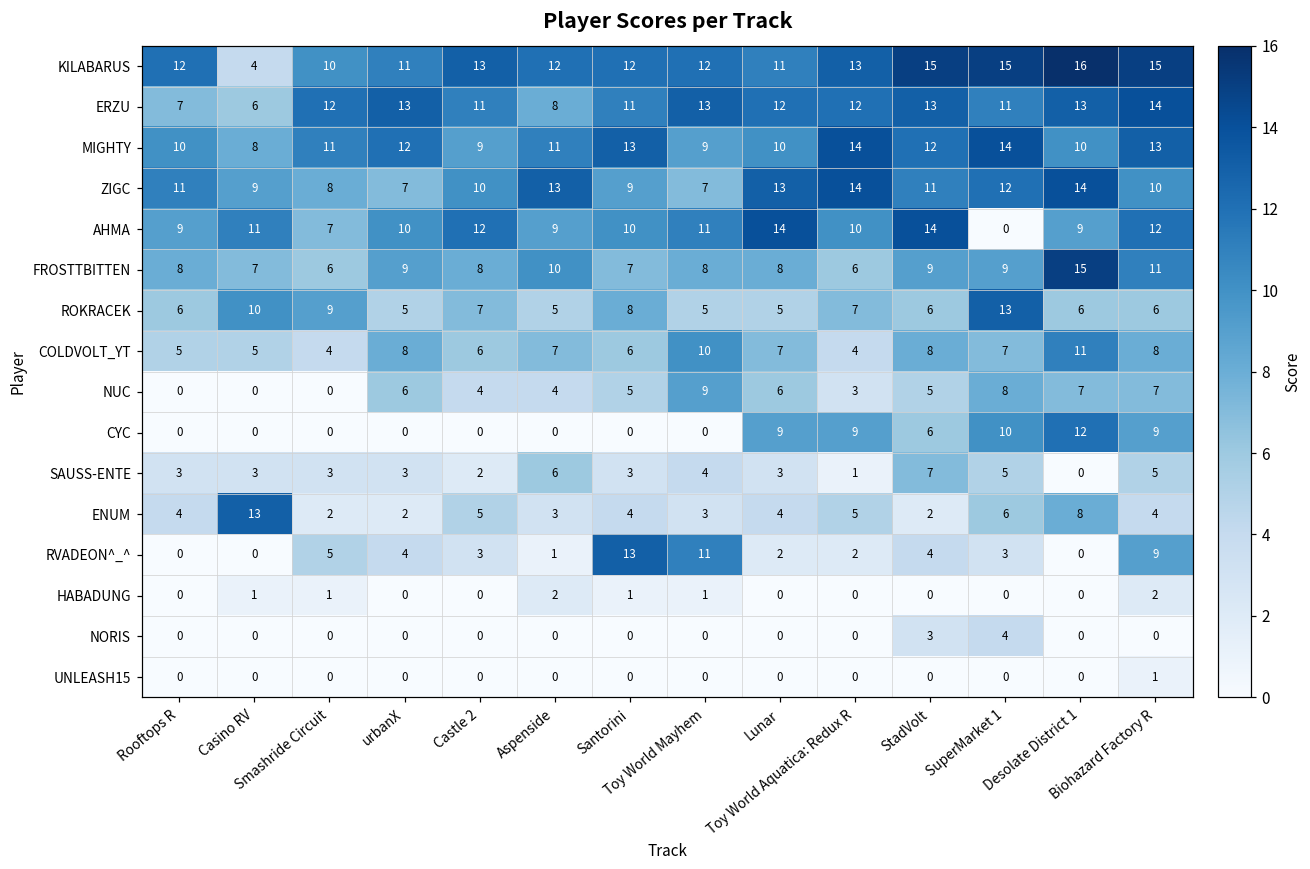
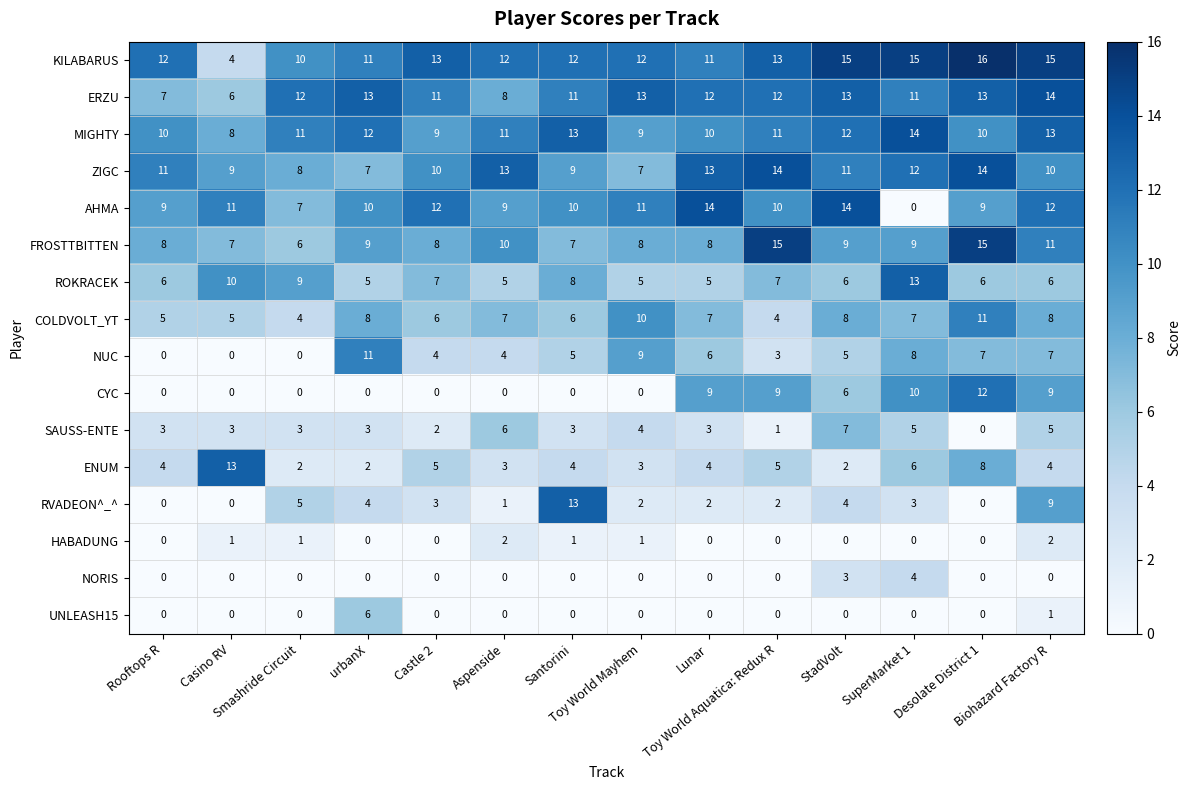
  {
    "MIGHTY": {
      "Rooftops R": 10,
      "Casino RV": 8,
      "Smashride Circuit": 11,
      "urbanX": 12,
      "Castle 2": 9,
      "Aspenside": 11,
      "Santorini": 13,
      "Toy World Mayhem": 9,
      "Lunar": 10,
-     "Toy World Aquatica: Redux R": 14,
+     "Toy World Aquatica: Redux R": 11,
      "StadVolt": 12,
      "SuperMarket 1": 14,
      "Desolate District 1": 10,
      "Biohazard Factory R": 13
    },
    "FROSTTBITTEN": {
      "Rooftops R": 8,
      "Casino RV": 7,
      "Smashride Circuit": 6,
      "urbanX": 9,
      "Castle 2": 8,
      "Aspenside": 10,
      "Santorini": 7,
      "Toy World Mayhem": 8,
      "Lunar": 8,
-     "Toy World Aquatica: Redux R": 6,
+     "Toy World Aquatica: Redux R": 15,
      "StadVolt": 9,
      "SuperMarket 1": 9,
      "Desolate District 1": 15,
      "Biohazard Factory R": 11
    },
    "NUC": {
      "Rooftops R": 0,
      "Casino RV": 0,
      "Smashride Circuit": 0,
-     "urbanX": 6,
+     "urbanX": 11,
      "Castle 2": 4,
      "Aspenside": 4,
      "Santorini": 5,
      "Toy World Mayhem": 9,
      "Lunar": 6,
      "Toy World Aquatica: Redux R": 3,
      "StadVolt": 5,
      "SuperMarket 1": 8,
      "Desolate District 1": 7,
      "Biohazard Factory R": 7
    },
    "RVADEON^_^": {
      "Rooftops R": 0,
      "Casino RV": 0,
      "Smashride Circuit": 5,
      "urbanX": 4,
      "Castle 2": 3,
      "Aspenside": 1,
      "Santorini": 13,
-     "Toy World Mayhem": 11,
+     "Toy World Mayhem": 2,
      "Lunar": 2,
      "Toy World Aquatica: Redux R": 2,
      "StadVolt": 4,
      "SuperMarket 1": 3,
      "Desolate District 1": 0,
      "Biohazard Factory R": 9
    },
    "UNLEASH15": {
      "Rooftops R": 0,
      "Casino RV": 0,
      "Smashride Circuit": 0,
-     "urbanX": 0,
+     "urbanX": 6,
      "Castle 2": 0,
      "Aspenside": 0,
      "Santorini": 0,
      "Toy World Mayhem": 0,
      "Lunar": 0,
      "Toy World Aquatica: Redux R": 0,
      "StadVolt": 0,
      "SuperMarket 1": 0,
      "Desolate District 1": 0,
      "Biohazard Factory R": 1
    }
  }
